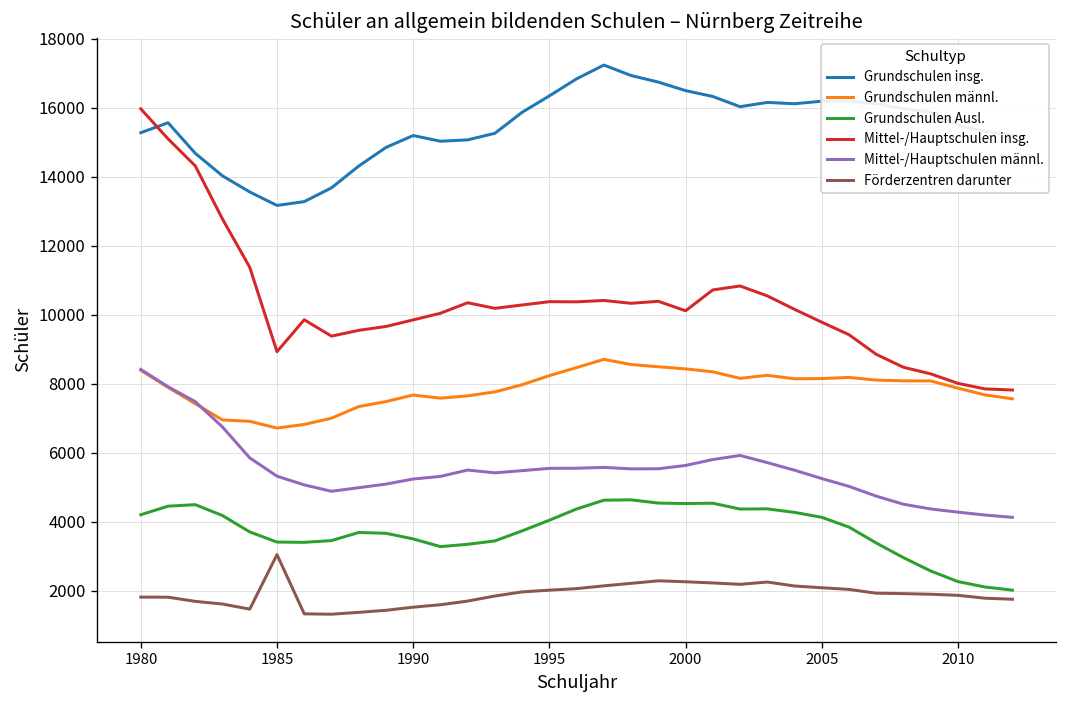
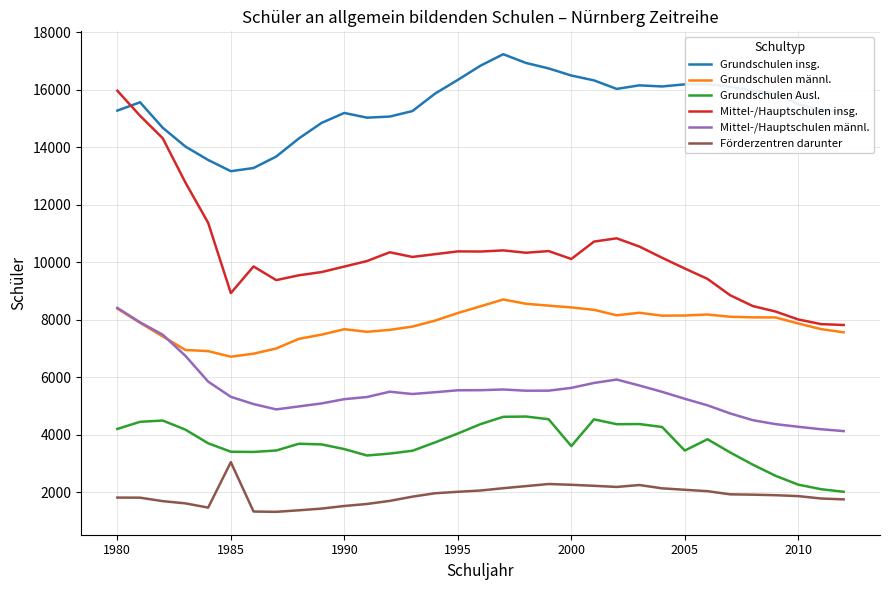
  {
    "Grundschulen insg.": {
      "1980": 15300,
      "1985": 13200,
      "1990": 15200,
      "1995": 16300,
      "2000": 16500
    },
    "Grundschulen männl.": {
      "1985": 6700,
      "1990": 7700,
      "1995": 8200,
      "2000": 8400,
      "2005": 8100,
      "2010": 7900
    },
    "Grundschulen Ausl.": {
      "1980": 4200,
      "1985": 3400,
      "1990": 3500,
      "1995": 4000,
-     "2000": 4500,
-     "2005": 4100,
+     "2000": 3600,
+     "2005": 3400,
      "2010": 2300
    },
    "Mittel-/Hauptschulen insg.": {
      "1980": 16000,
      "1985": 8900,
      "1990": 9800,
      "1995": 10400,
      "2000": 10100,
      "2005": 9800,
      "2010": 8000
    },
    "Mittel-/Hauptschulen männl.": {
      "1985": 5300,
      "1990": 5200,
      "1995": 5500,
      "2000": 5600,
      "2005": 5200,
      "2010": 4300
    },
    "Förderzentren darunter": {
      "1980": 1800,
      "1985": 3000,
      "1990": 1500,
      "1995": 2000,
      "2000": 2300,
      "2005": 2100,
      "2010": 1900
    }
  }
